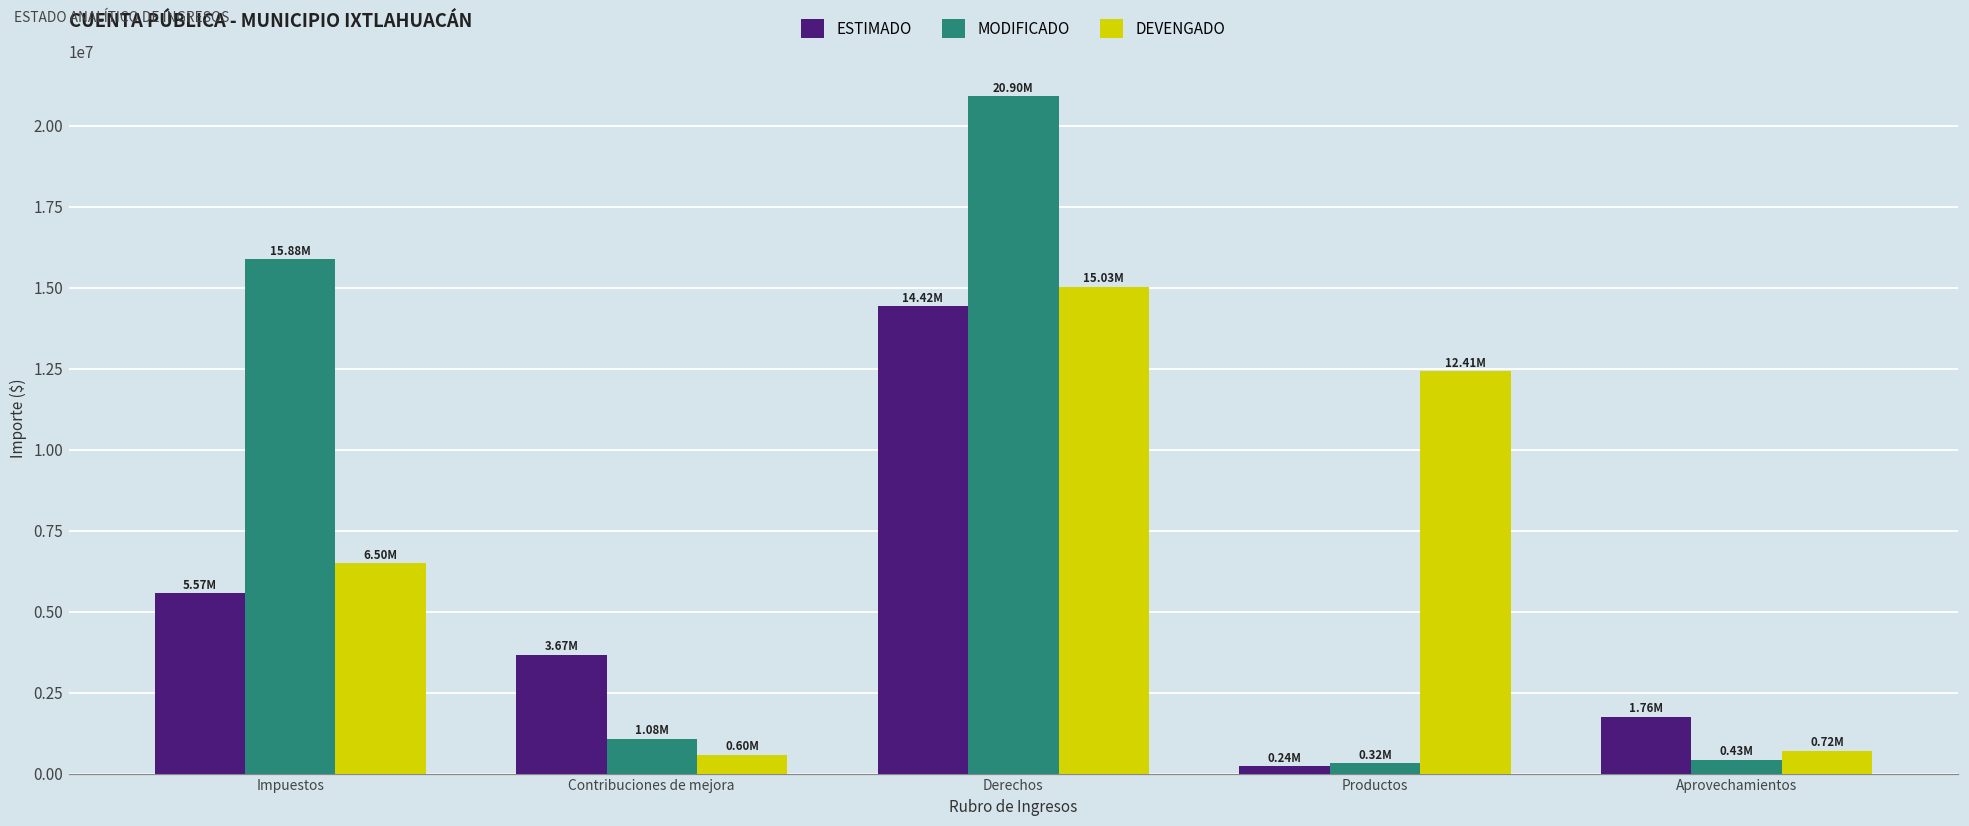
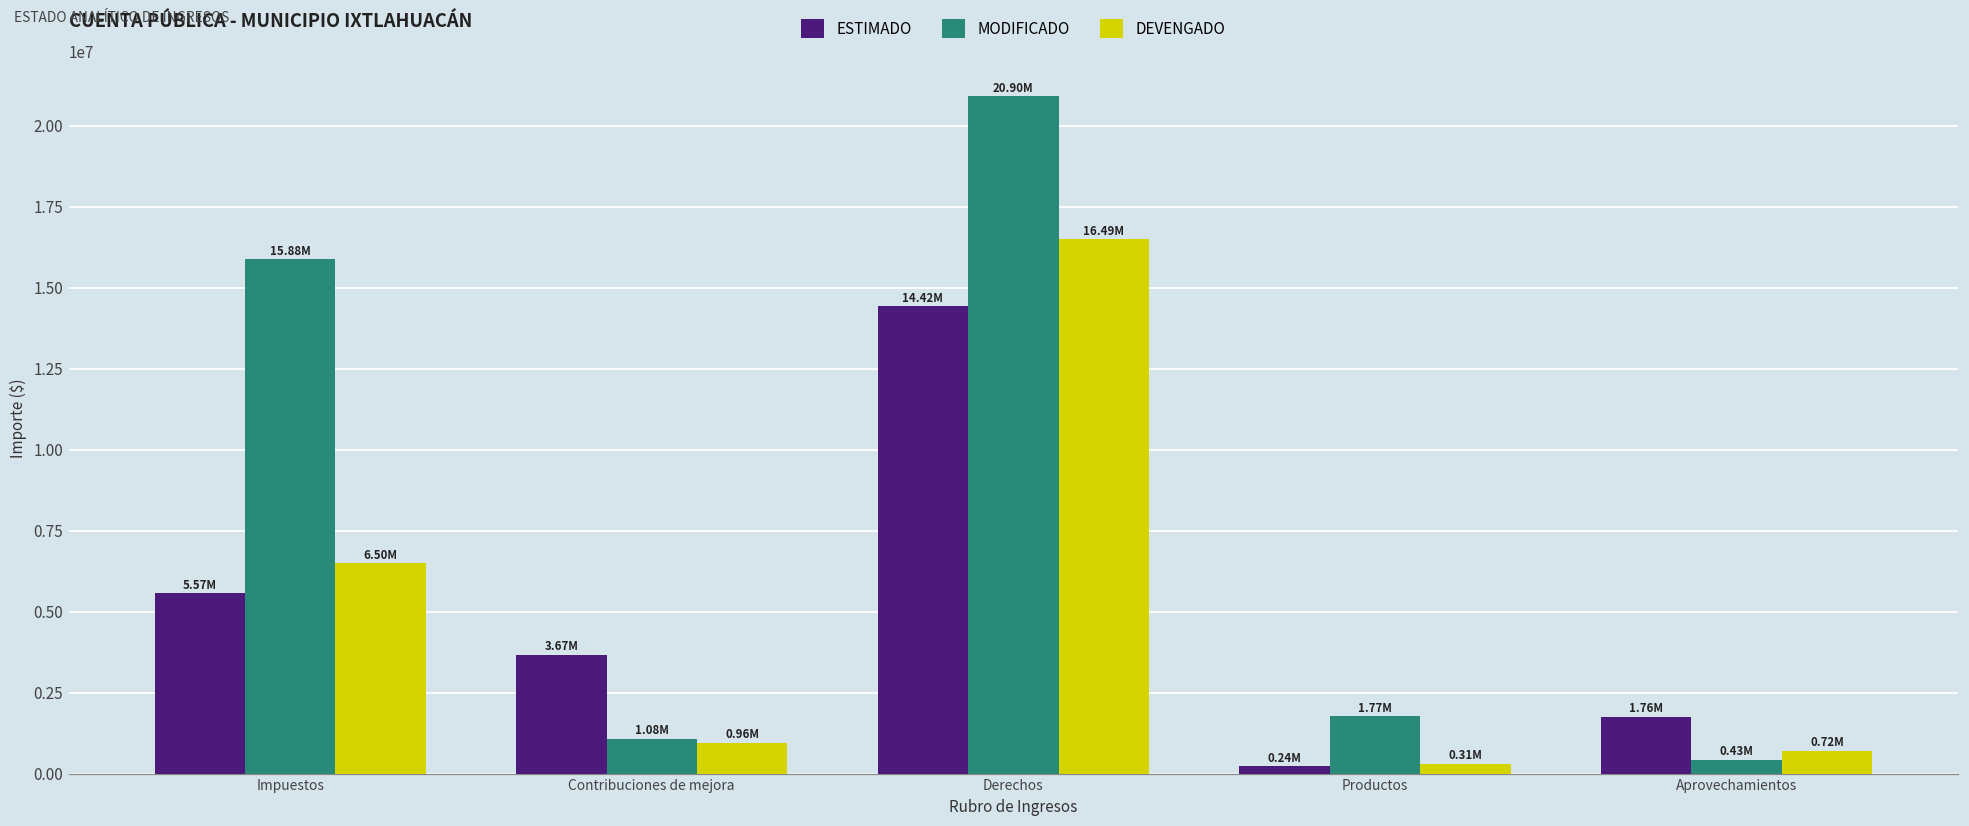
  {
    "ESTIMADO": {
      "Impuestos": "5.57M",
      "Contribuciones de mejora": "3.67M",
      "Derechos": "14.42M",
      "Productos": "0.24M",
      "Aprovechamientos": "1.76M"
    },
    "MODIFICADO": {
      "Impuestos": "15.88M",
      "Contribuciones de mejora": "1.08M",
      "Derechos": "20.90M",
-     "Productos": "0.32M",
+     "Productos": "1.77M",
      "Aprovechamientos": "0.43M"
    },
    "DEVENGADO": {
      "Impuestos": "6.50M",
-     "Contribuciones de mejora": "0.60M",
-     "Derechos": "15.03M",
-     "Productos": "12.41M",
+     "Contribuciones de mejora": "0.96M",
+     "Derechos": "16.49M",
+     "Productos": "0.31M",
      "Aprovechamientos": "0.72M"
    }
  }
